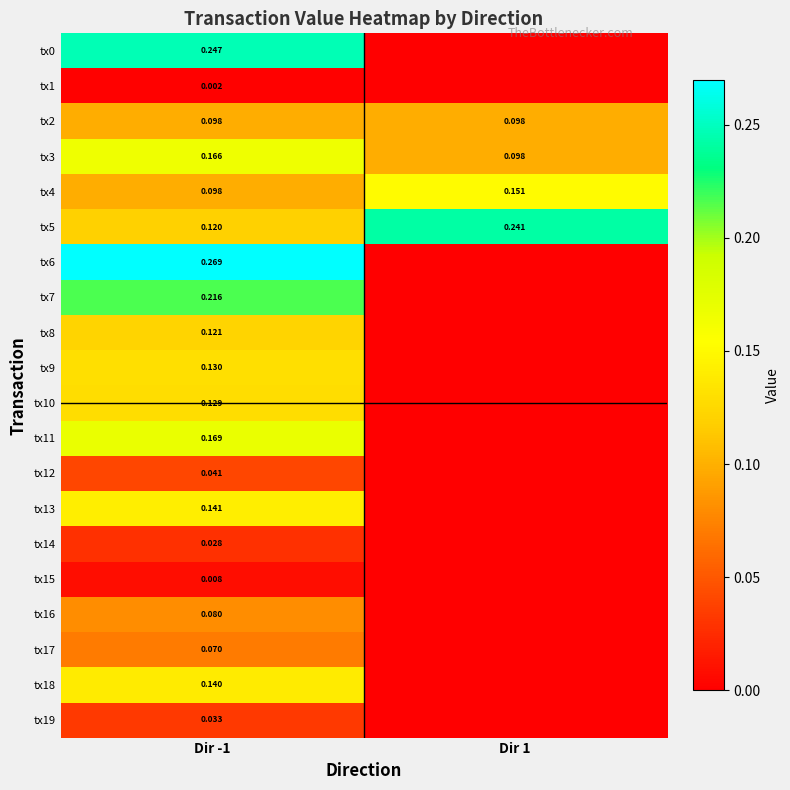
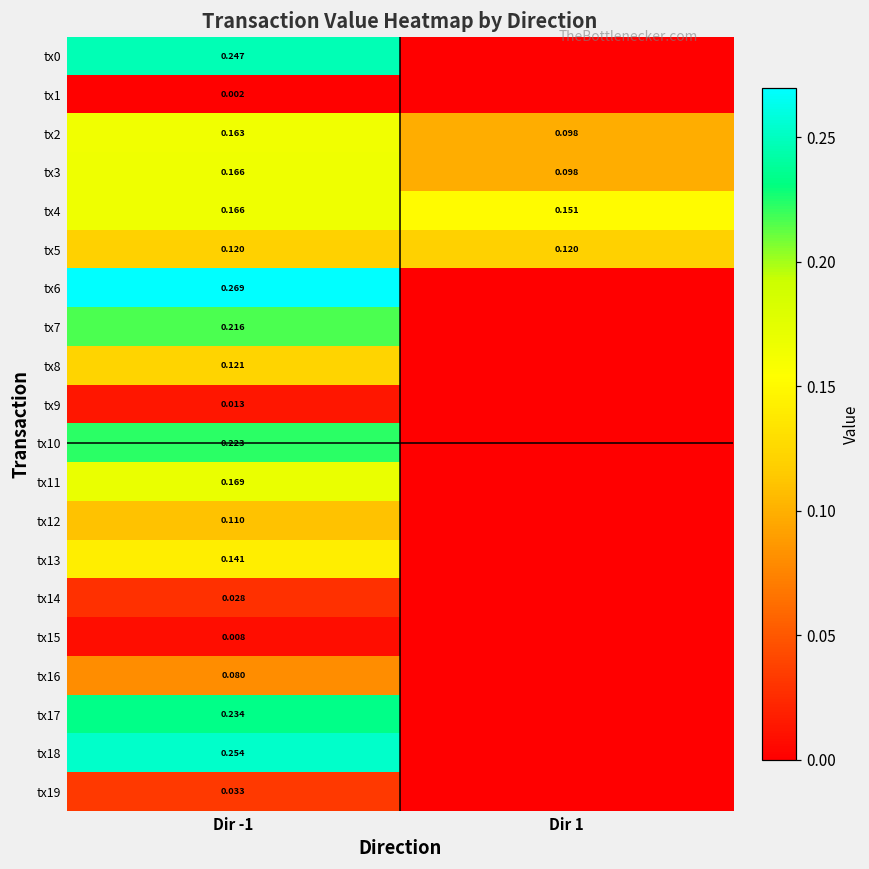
  {
    "tx0": {
      "Dir -1": 0.247
    },
    "tx1": {
      "Dir -1": 0.002
    },
    "tx2": {
-     "Dir -1": 0.098,
+     "Dir -1": 0.163,
      "Dir 1": 0.098
    },
    "tx3": {
      "Dir -1": 0.166,
      "Dir 1": 0.098
    },
    "tx4": {
-     "Dir -1": 0.098,
+     "Dir -1": 0.166,
      "Dir 1": 0.151
    },
    "tx5": {
      "Dir -1": 0.120,
-     "Dir 1": 0.241
+     "Dir 1": 0.120
    },
    "tx6": {
      "Dir -1": 0.269
    },
    "tx7": {
      "Dir -1": 0.216
    },
    "tx8": {
      "Dir -1": 0.121
    },
    "tx9": {
-     "Dir -1": 0.130
+     "Dir -1": 0.013
    },
    "tx10": {
-     "Dir -1": 0.129
+     "Dir -1": 0.223
    },
    "tx11": {
      "Dir -1": 0.169
    },
    "tx12": {
-     "Dir -1": 0.041
+     "Dir -1": 0.110
    },
    "tx13": {
      "Dir -1": 0.141
    },
    "tx14": {
      "Dir -1": 0.028
    },
    "tx15": {
      "Dir -1": 0.008
    },
    "tx16": {
      "Dir -1": 0.080
    },
    "tx17": {
-     "Dir -1": 0.070
+     "Dir -1": 0.234
    },
    "tx18": {
-     "Dir -1": 0.140
+     "Dir -1": 0.254
    },
    "tx19": {
      "Dir -1": 0.033
    }
  }
